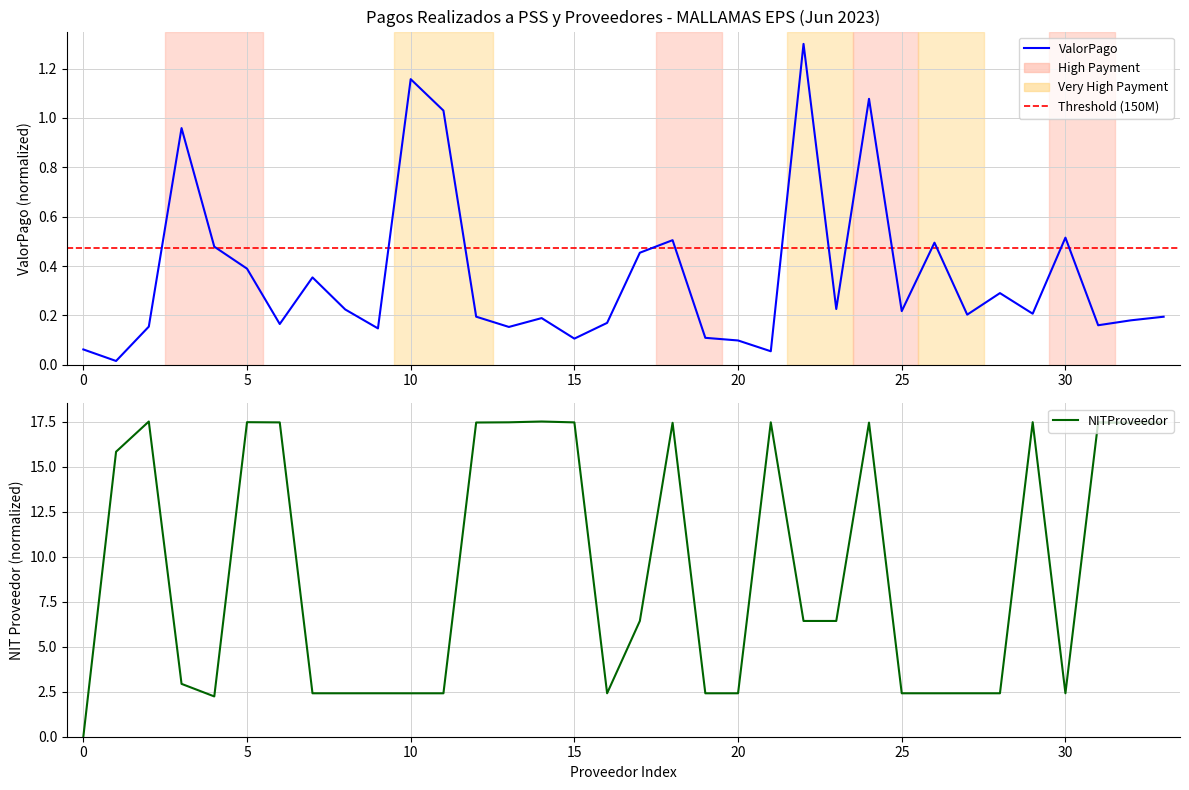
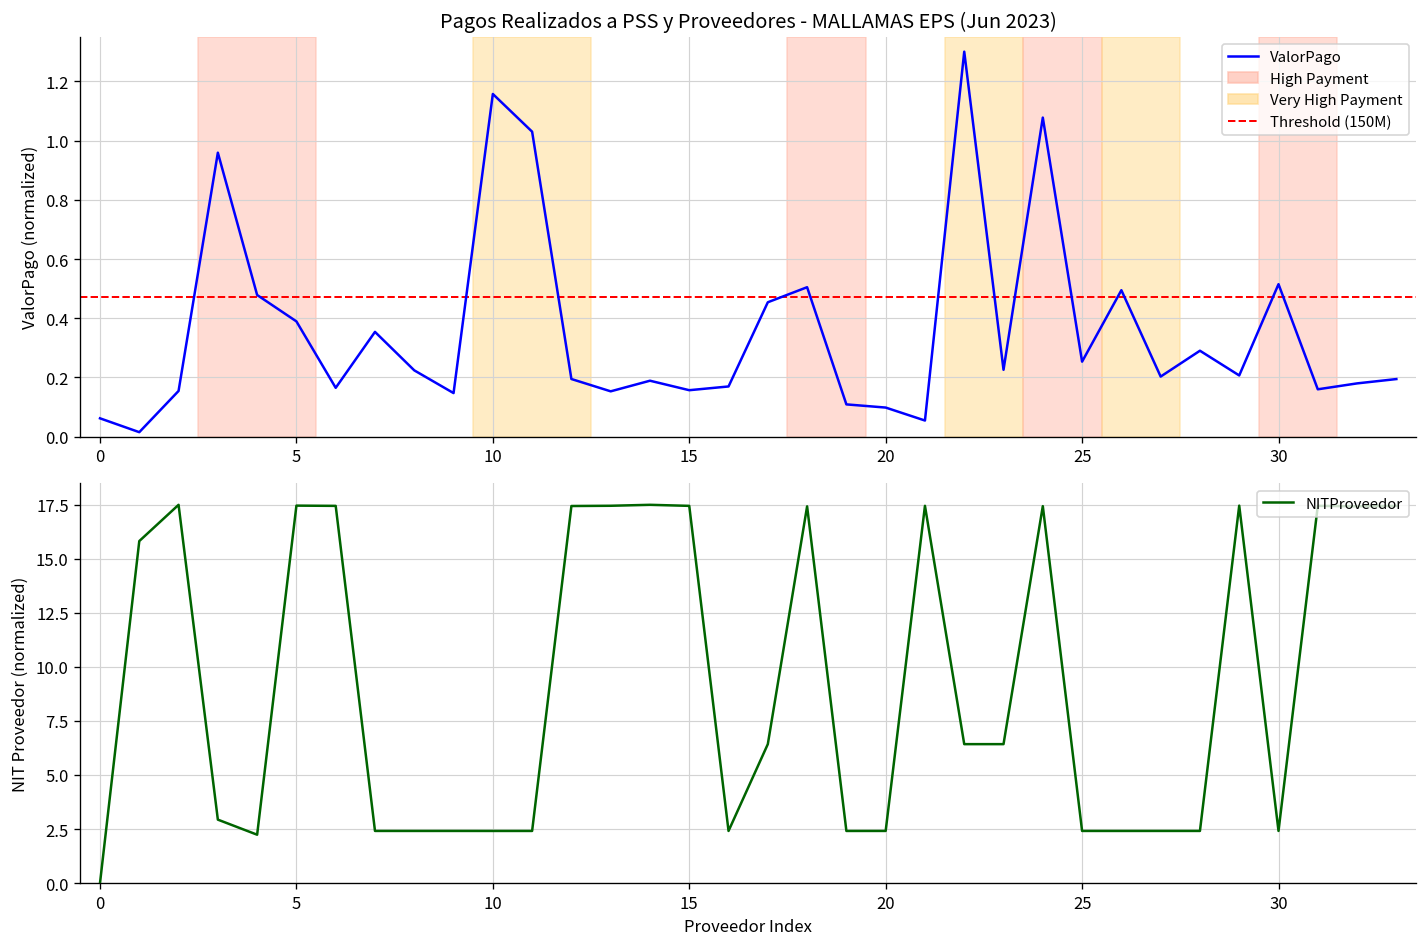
  {
    "Pagos Realizados a PSS y Proveedores - MALLAMAS EPS (Jun 2023)": {
      "0": 0.06,
      "5": 0.39,
      "10": 1.16,
-     "15": 0.11,
+     "15": 0.16,
      "20": 0.10,
-     "25": 0.22,
+     "25": 0.25,
      "30": 0.52
    }
  }
